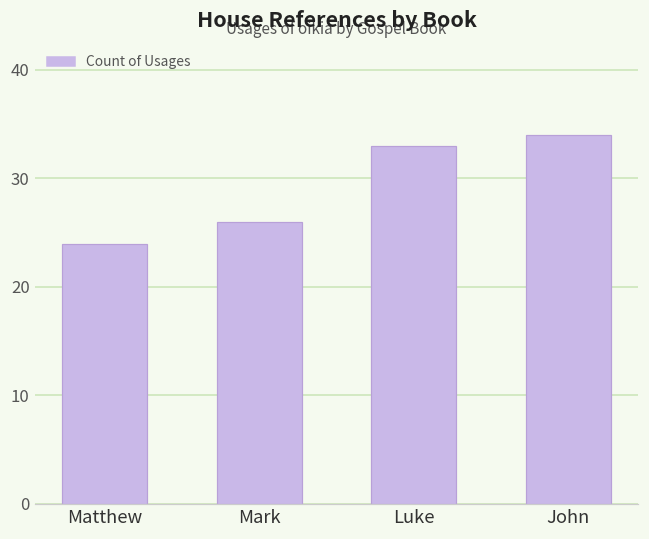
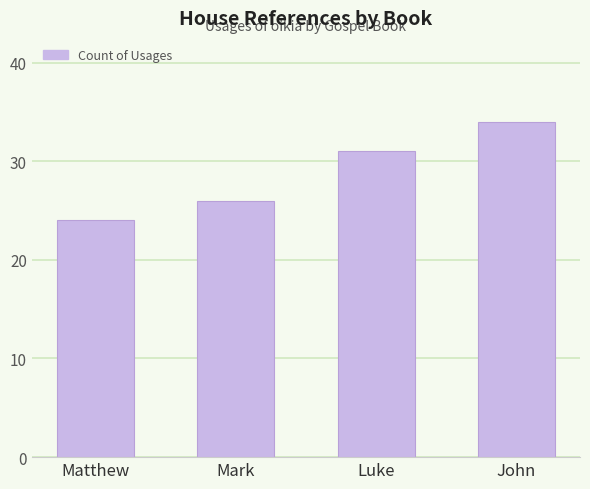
  {
    "Matthew": 24,
    "Mark": 26,
-   "Luke": 33,
+   "Luke": 31,
    "John": 34
  }
